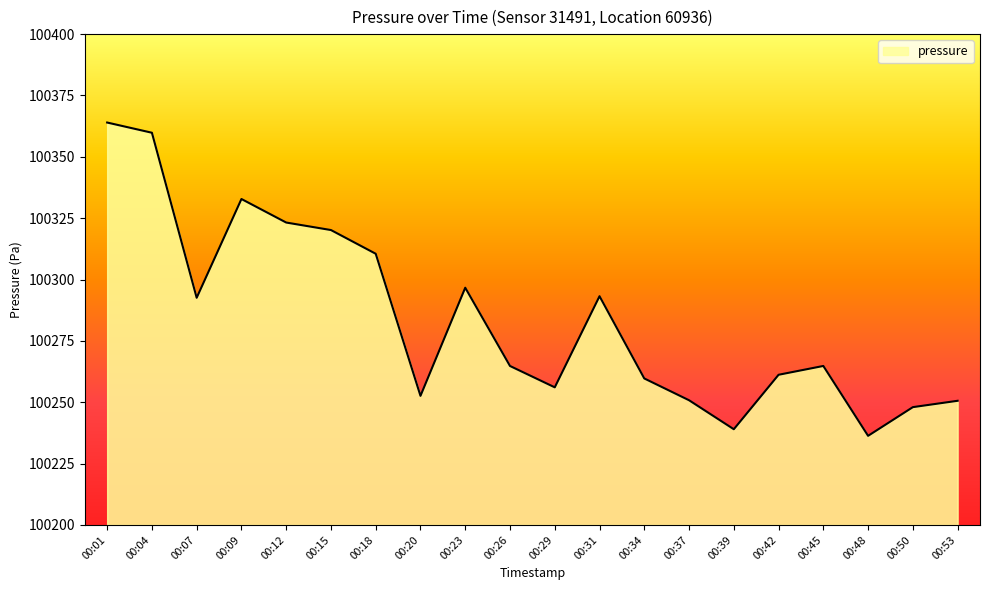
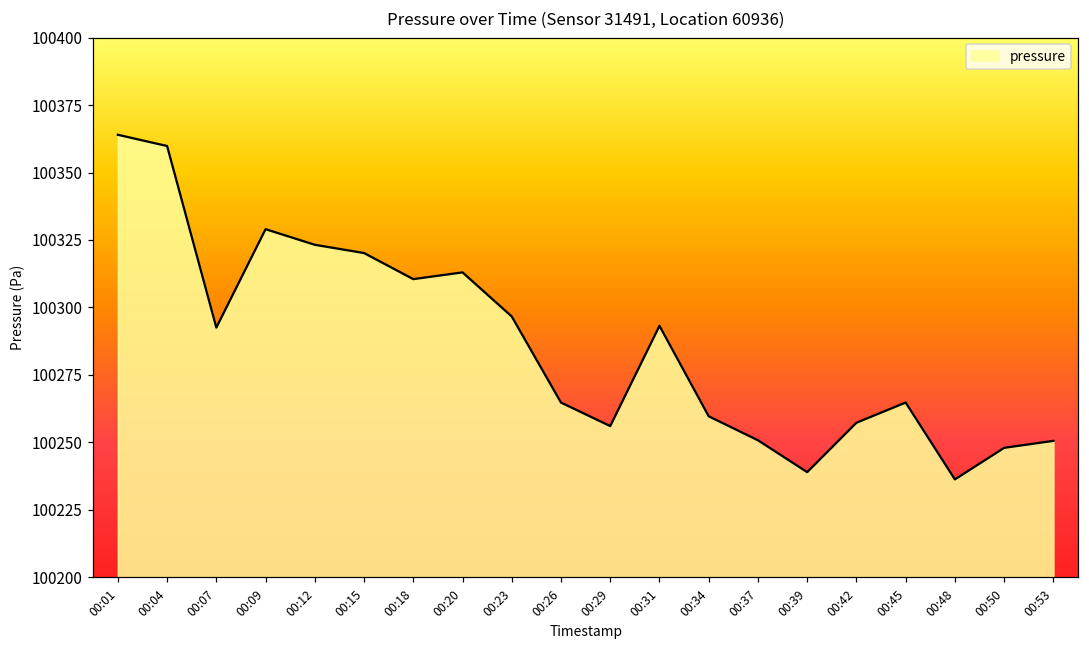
  {
    "00:01": 100364,
    "00:04": 100360,
    "00:07": 100293,
-   "00:09": 100333,
+   "00:09": 100329,
    "00:12": 100323,
    "00:15": 100320,
    "00:18": 100311,
-   "00:20": 100253,
+   "00:20": 100313,
    "00:23": 100297,
    "00:26": 100265,
    "00:29": 100256,
    "00:31": 100293,
    "00:34": 100260,
    "00:37": 100251,
    "00:39": 100239,
-   "00:42": 100261,
+   "00:42": 100257,
    "00:45": 100265,
    "00:48": 100236,
    "00:50": 100248,
    "00:53": 100251
  }
